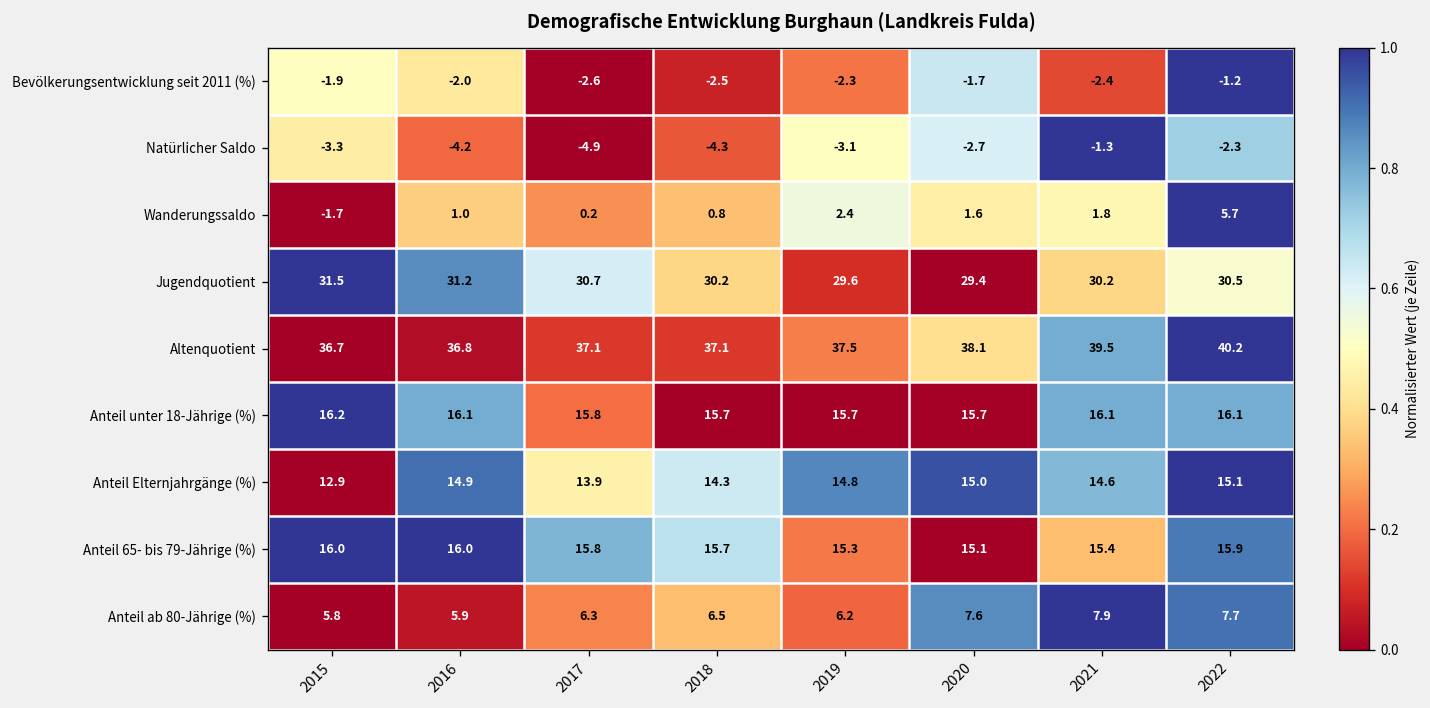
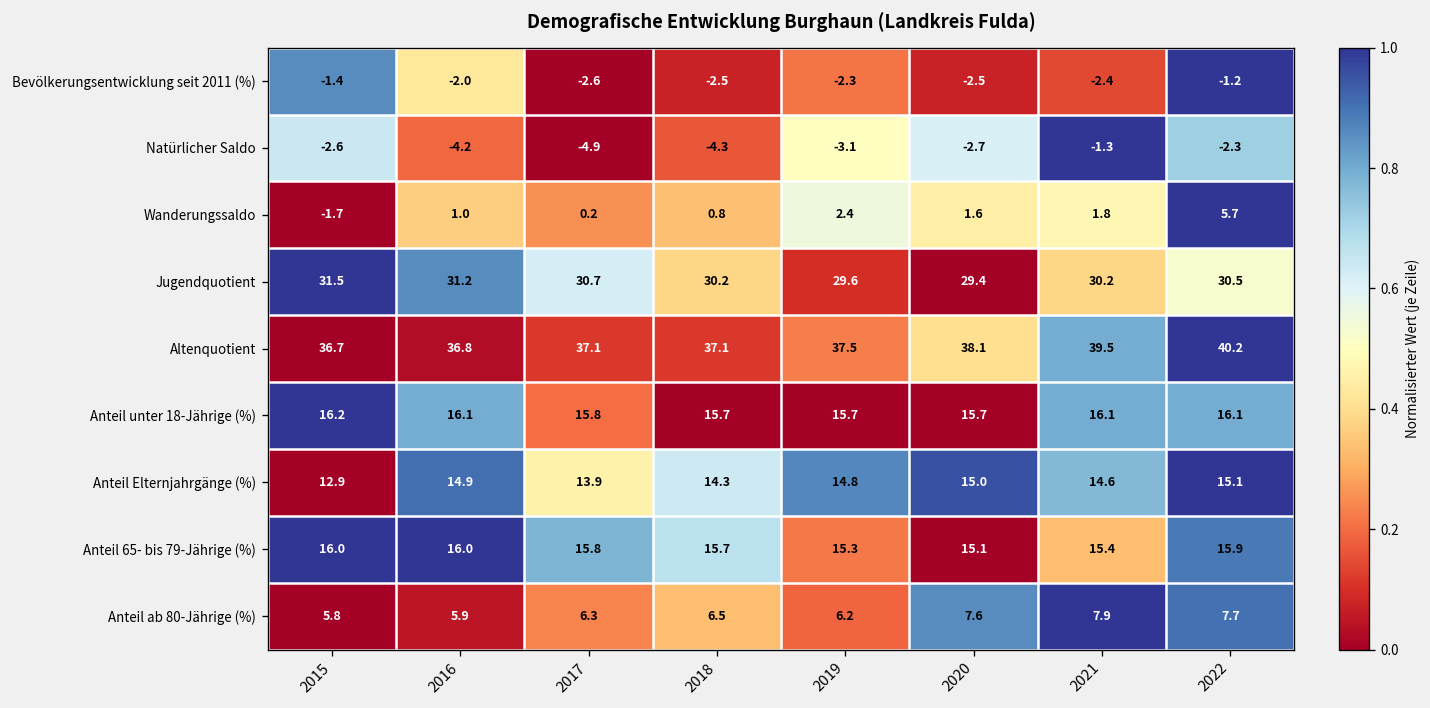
  {
    "Bevölkerungsentwicklung seit 2011 (%)": {
-     "2015": -1.9,
+     "2015": -1.4,
      "2016": -2.0,
      "2017": -2.6,
      "2018": -2.5,
      "2019": -2.3,
-     "2020": -1.7,
+     "2020": -2.5,
      "2021": -2.4,
      "2022": -1.2
    },
    "Natürlicher Saldo": {
-     "2015": -3.3,
+     "2015": -2.6,
      "2016": -4.2,
      "2017": -4.9,
      "2018": -4.3,
      "2019": -3.1,
      "2020": -2.7,
      "2021": -1.3,
      "2022": -2.3
    },
    "Wanderungssaldo": {
      "2015": -1.7,
      "2016": 1.0,
      "2017": 0.2,
      "2018": 0.8,
      "2019": 2.4,
      "2020": 1.6,
      "2021": 1.8,
      "2022": 5.7
    },
    "Jugendquotient": {
      "2015": 31.5,
      "2016": 31.2,
      "2017": 30.7,
      "2018": 30.2,
      "2019": 29.6,
      "2020": 29.4,
      "2021": 30.2,
      "2022": 30.5
    },
    "Altenquotient": {
      "2015": 36.7,
      "2016": 36.8,
      "2017": 37.1,
      "2018": 37.1,
      "2019": 37.5,
      "2020": 38.1,
      "2021": 39.5,
      "2022": 40.2
    },
    "Anteil unter 18-Jährige (%)": {
      "2015": 16.2,
      "2016": 16.1,
      "2017": 15.8,
      "2018": 15.7,
      "2019": 15.7,
      "2020": 15.7,
      "2021": 16.1,
      "2022": 16.1
    },
    "Anteil Elternjahrgänge (%)": {
      "2015": 12.9,
      "2016": 14.9,
      "2017": 13.9,
      "2018": 14.3,
      "2019": 14.8,
      "2020": 15.0,
      "2021": 14.6,
      "2022": 15.1
    },
    "Anteil 65- bis 79-Jährige (%)": {
      "2015": 16.0,
      "2016": 16.0,
      "2017": 15.8,
      "2018": 15.7,
      "2019": 15.3,
      "2020": 15.1,
      "2021": 15.4,
      "2022": 15.9
    },
    "Anteil ab 80-Jährige (%)": {
      "2015": 5.8,
      "2016": 5.9,
      "2017": 6.3,
      "2018": 6.5,
      "2019": 6.2,
      "2020": 7.6,
      "2021": 7.9,
      "2022": 7.7
    }
  }
